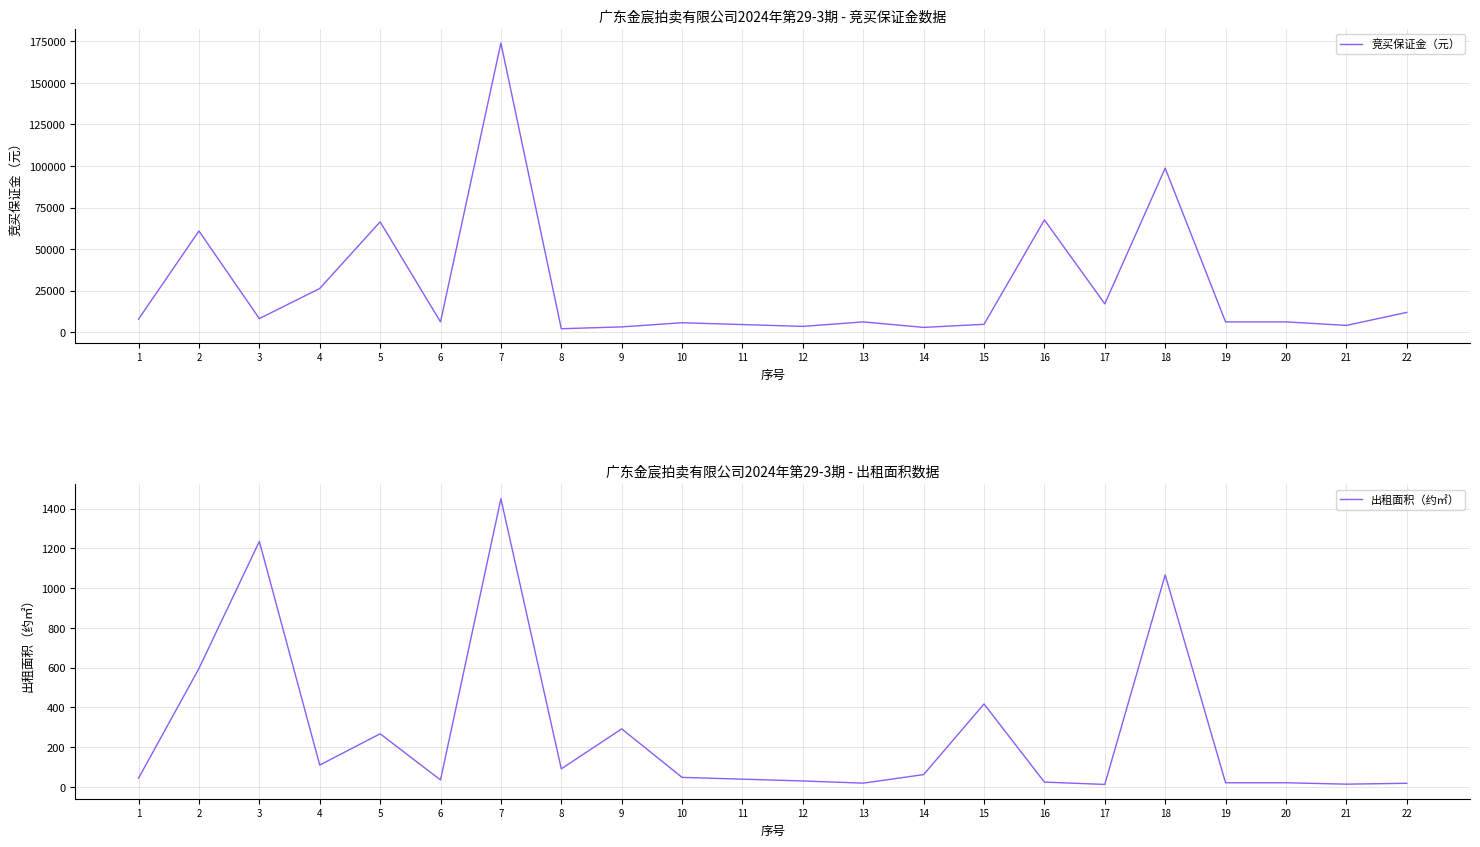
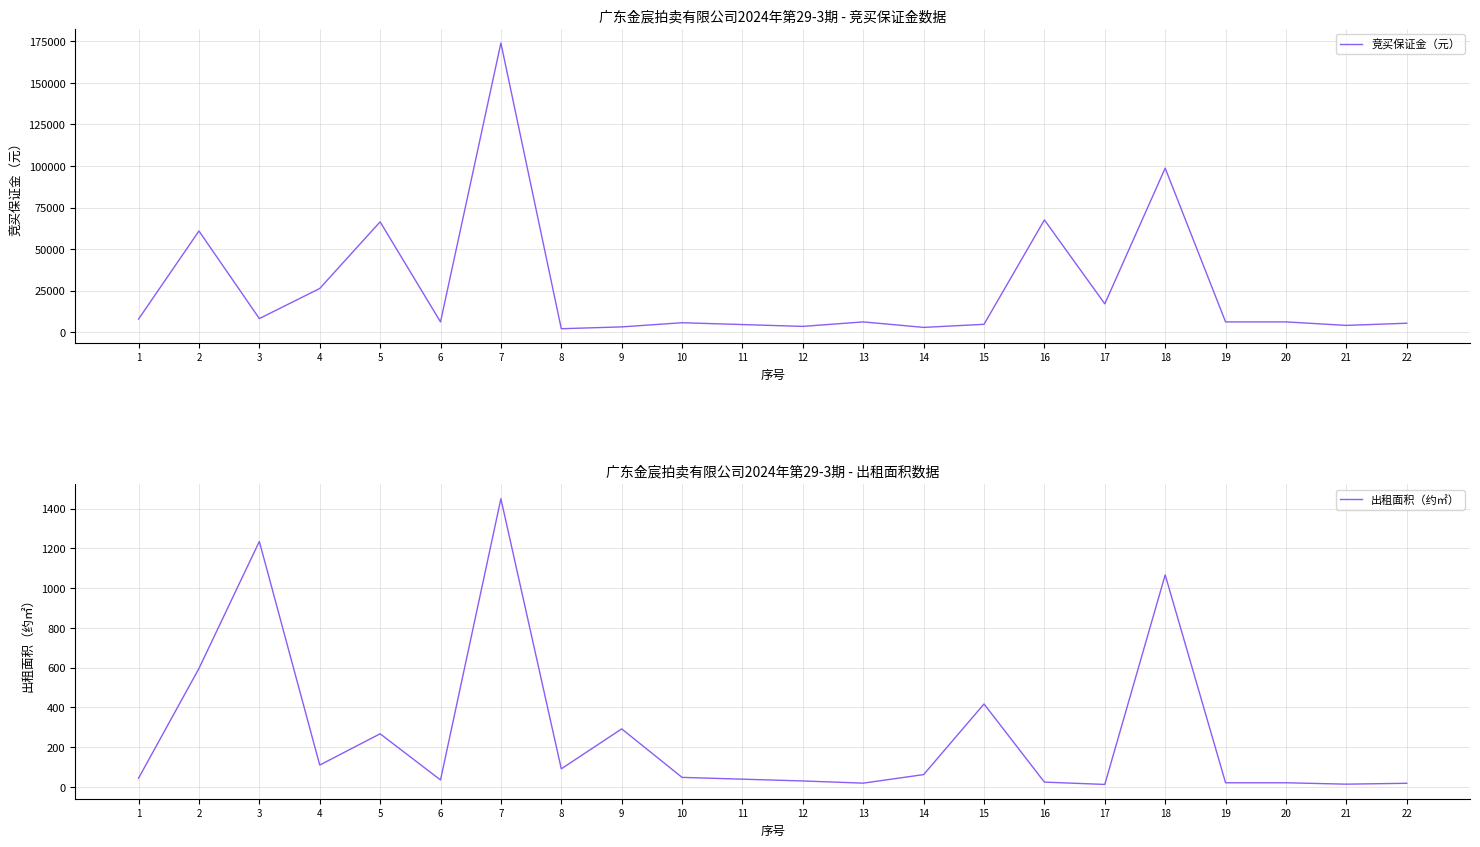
  {
    "广东金宸拍卖有限公司2024年第29-3期 - 竞买保证金数据": {
      "1": 8000,
      "2": 61000,
      "3": 8000,
      "4": 26000,
      "5": 66000,
      "6": 6000,
      "7": 174000,
      "8": 2000,
      "9": 3000,
      "10": 6000,
      "11": 5000,
      "12": 4000,
      "13": 6000,
      "14": 3000,
      "15": 5000,
      "16": 68000,
      "17": 17000,
      "18": 99000,
      "19": 6000,
      "20": 6000,
      "21": 4000,
-     "22": 12000
+     "22": 6000
    },
    "广东金宸拍卖有限公司2024年第29-3期 - 出租面积数据": {
      "1": 40,
      "2": 600,
      "3": 1240,
      "4": 110,
      "5": 270,
      "6": 40,
      "7": 1450,
      "8": 90,
      "9": 290,
      "10": 50,
      "11": 40,
      "12": 30,
      "13": 20,
      "14": 60,
      "15": 420,
      "16": 20,
      "17": 10,
      "18": 1070,
      "19": 20,
      "20": 20,
      "21": 10,
      "22": 20
    }
  }
